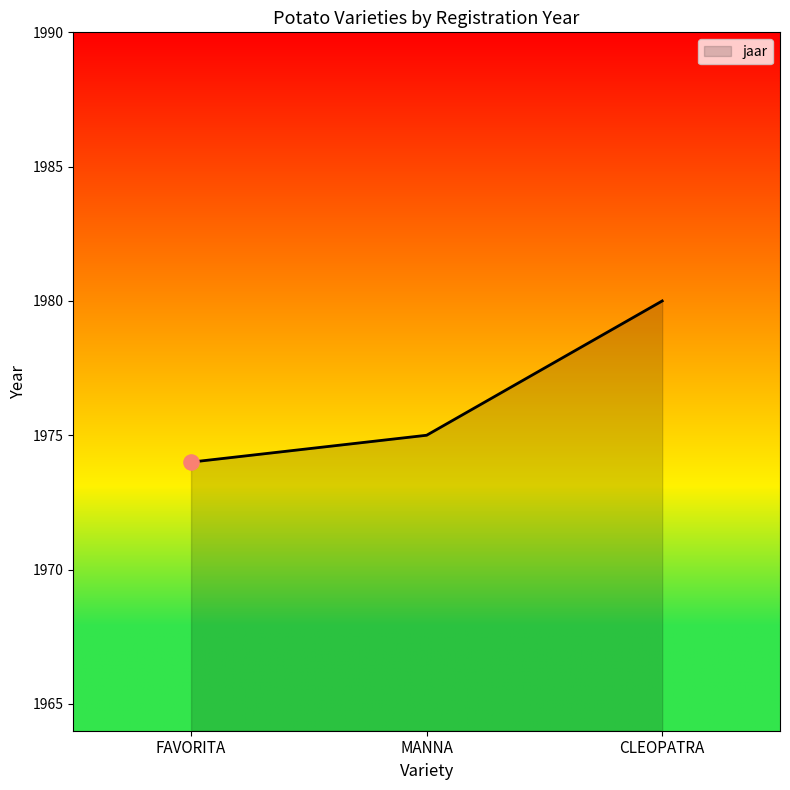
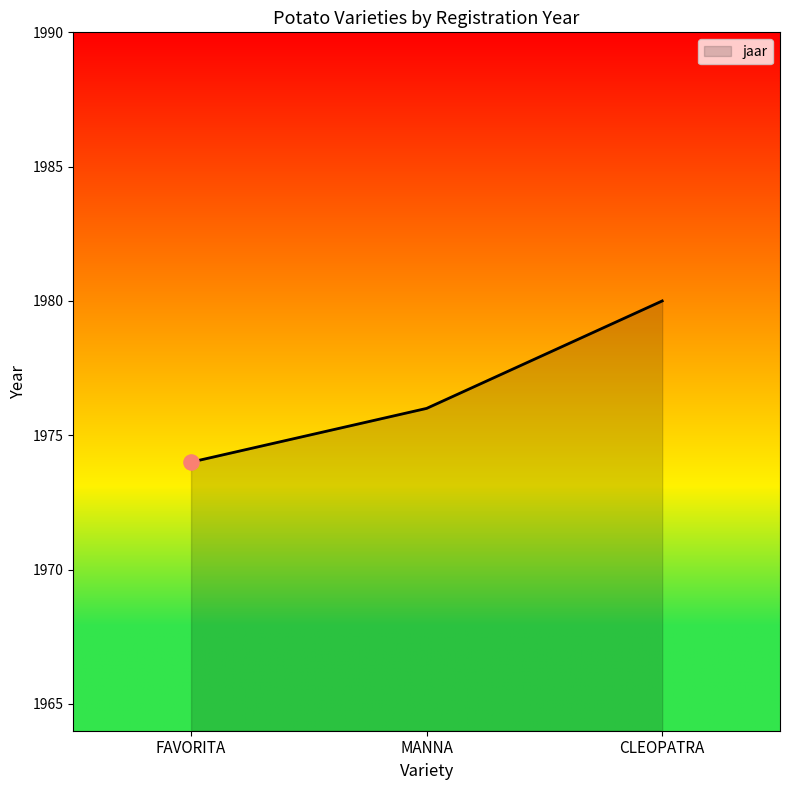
  {
    "jaar": {
-     "MANNA": 1975,
+     "MANNA": 1976,
      "CLEOPATRA": 1980
    }
  }
